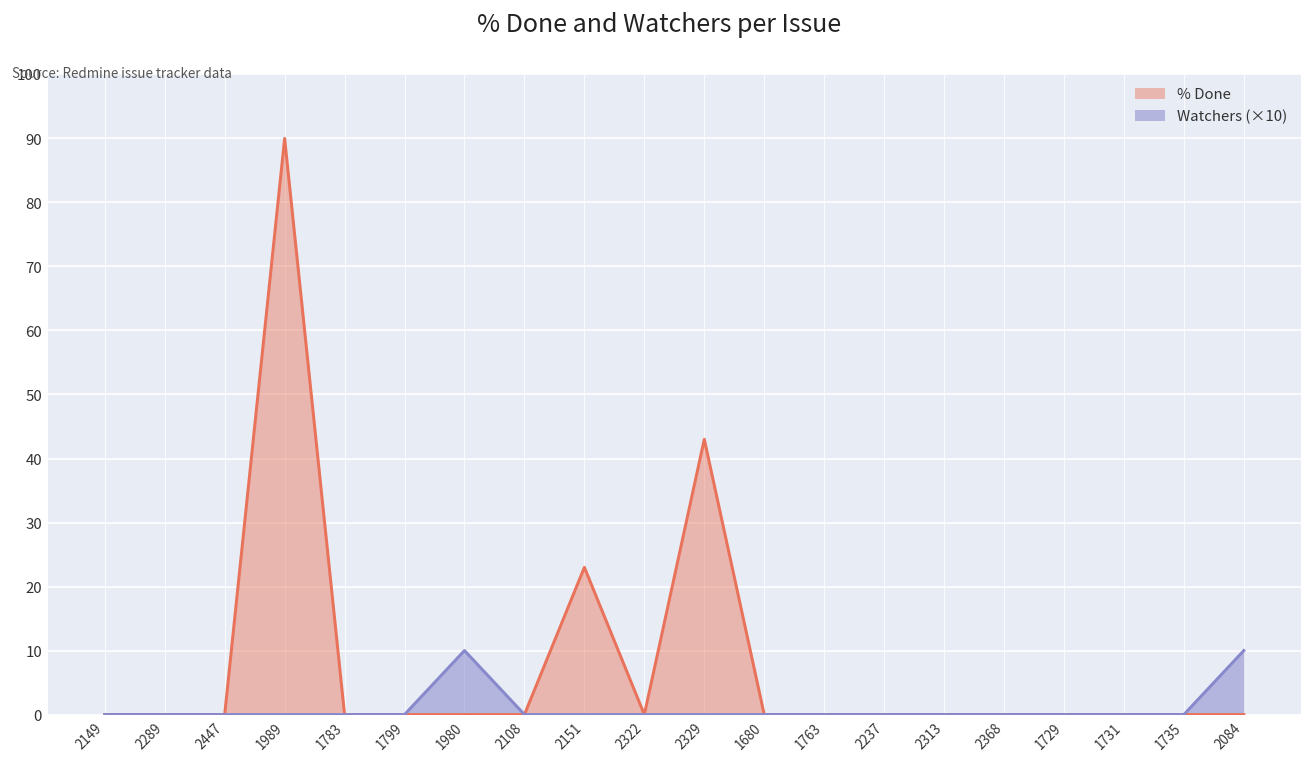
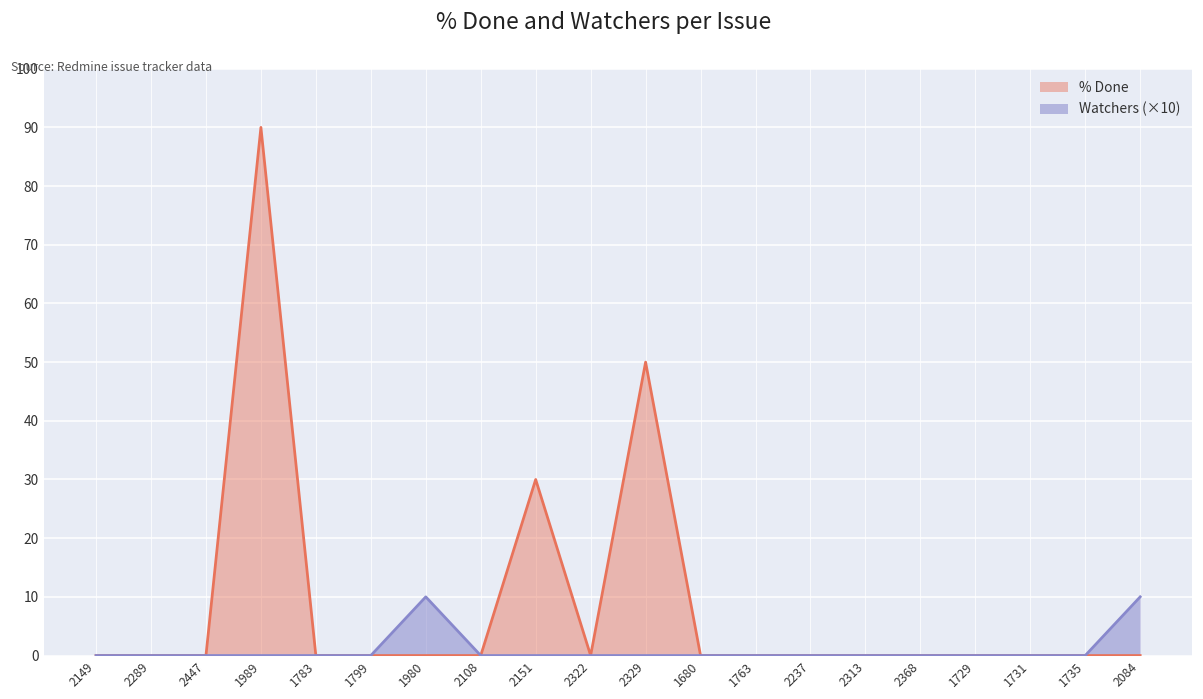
  {
    "% Done": {
      "1989": 90,
      "1980": 0,
-     "2151": 23,
-     "2329": 43,
+     "2151": 30,
+     "2329": 50,
      "2084": 0
    },
    "Watchers (×10)": {
      "1989": 0,
      "1980": 10,
      "2151": 0,
      "2329": 0,
      "2084": 10
    }
  }
